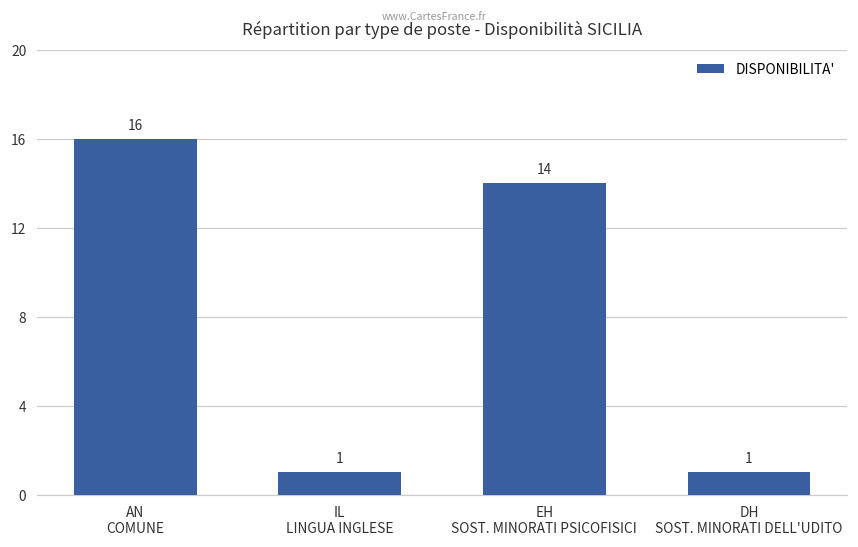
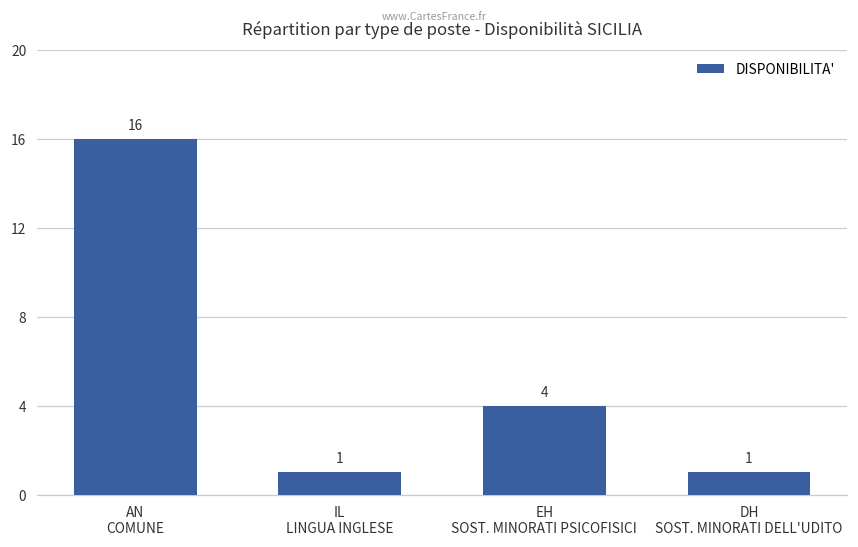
  {
    "AN COMUNE": 16,
    "IL LINGUA INGLESE": 1,
-   "EH SOST. MINORATI PSICOFISICI": 14,
+   "EH SOST. MINORATI PSICOFISICI": 4,
    "DH SOST. MINORATI DELL'UDITO": 1
  }
